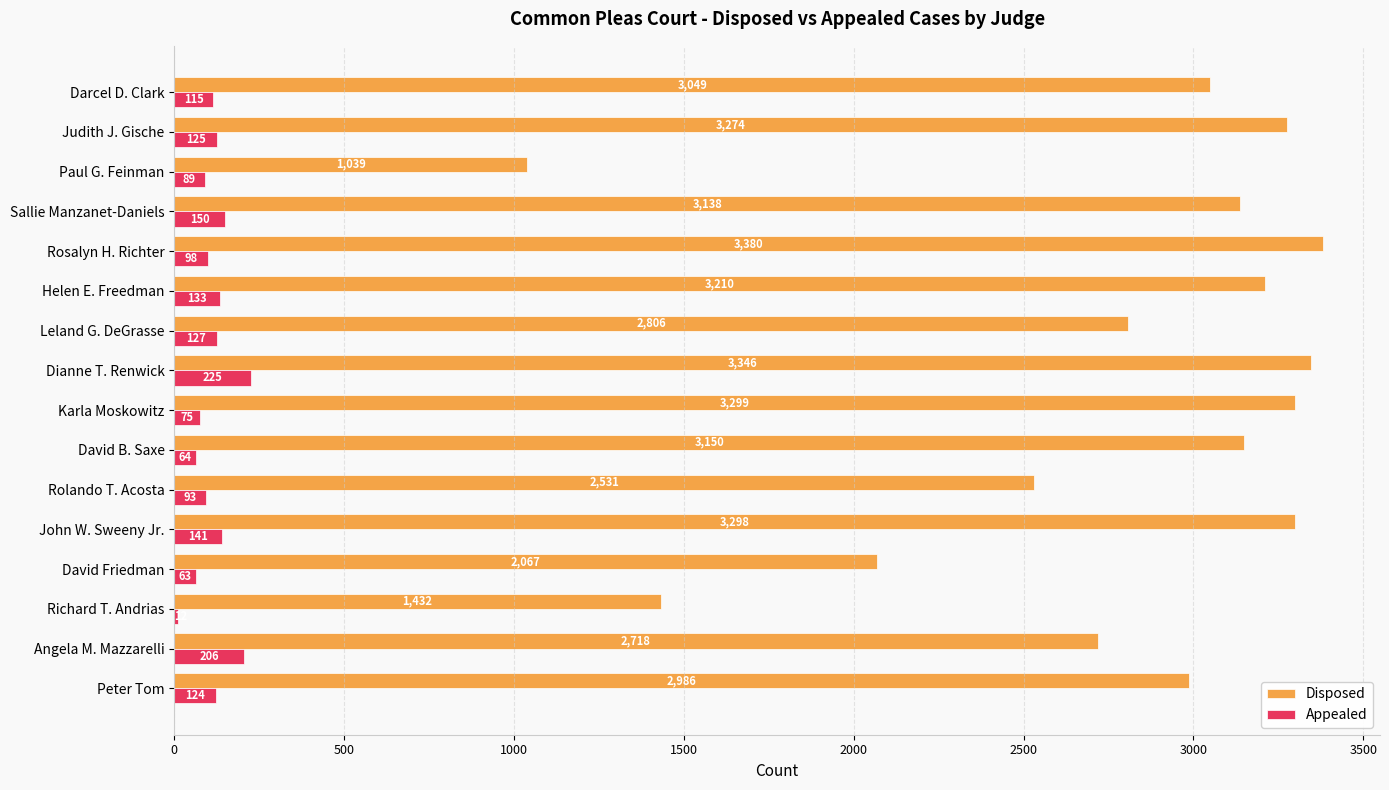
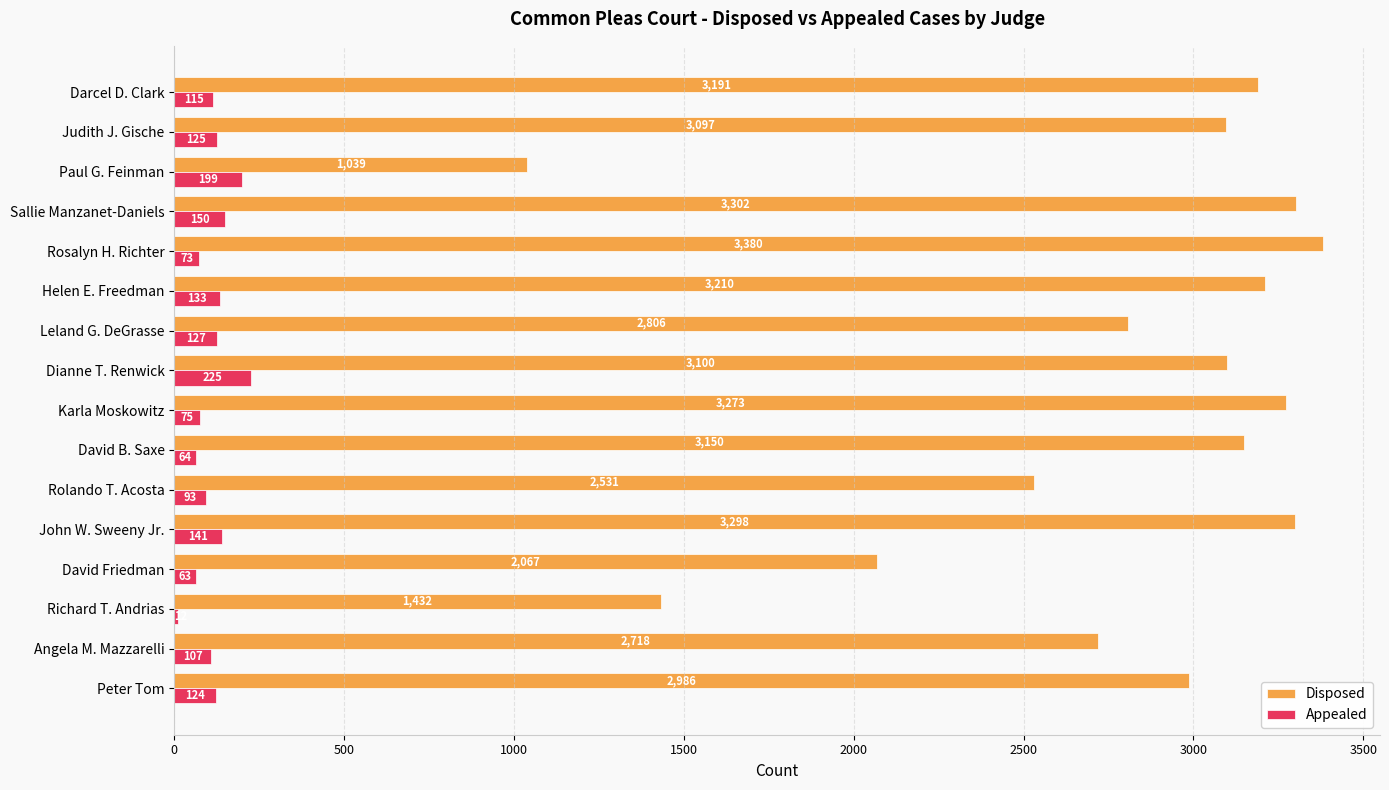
  {
    "Disposed": {
-     "Darcel D. Clark": "3,049",
-     "Judith J. Gische": "3,274",
+     "Darcel D. Clark": "3,191",
+     "Judith J. Gische": "3,097",
      "Paul G. Feinman": "1,039",
-     "Sallie Manzanet-Daniels": "3,138",
+     "Sallie Manzanet-Daniels": "3,302",
      "Rosalyn H. Richter": "3,380",
      "Helen E. Freedman": "3,210",
      "Leland G. DeGrasse": "2,806",
-     "Dianne T. Renwick": "3,346",
-     "Karla Moskowitz": "3,299",
+     "Dianne T. Renwick": "3,100",
+     "Karla Moskowitz": "3,273",
      "David B. Saxe": "3,150",
      "Rolando T. Acosta": "2,531",
      "John W. Sweeny Jr.": "3,298",
      "David Friedman": "2,067",
      "Richard T. Andrias": "1,432",
      "Angela M. Mazzarelli": "2,718",
      "Peter Tom": "2,986"
    },
    "Appealed": {
      "Darcel D. Clark": "115",
      "Judith J. Gische": "125",
-     "Paul G. Feinman": "89",
+     "Paul G. Feinman": "199",
      "Sallie Manzanet-Daniels": "150",
-     "Rosalyn H. Richter": "98",
+     "Rosalyn H. Richter": "73",
      "Helen E. Freedman": "133",
      "Leland G. DeGrasse": "127",
      "Dianne T. Renwick": "225",
      "Karla Moskowitz": "75",
      "David B. Saxe": "64",
      "Rolando T. Acosta": "93",
      "John W. Sweeny Jr.": "141",
      "David Friedman": "63",
-     "Angela M. Mazzarelli": "206",
+     "Angela M. Mazzarelli": "107",
      "Peter Tom": "124"
    }
  }
